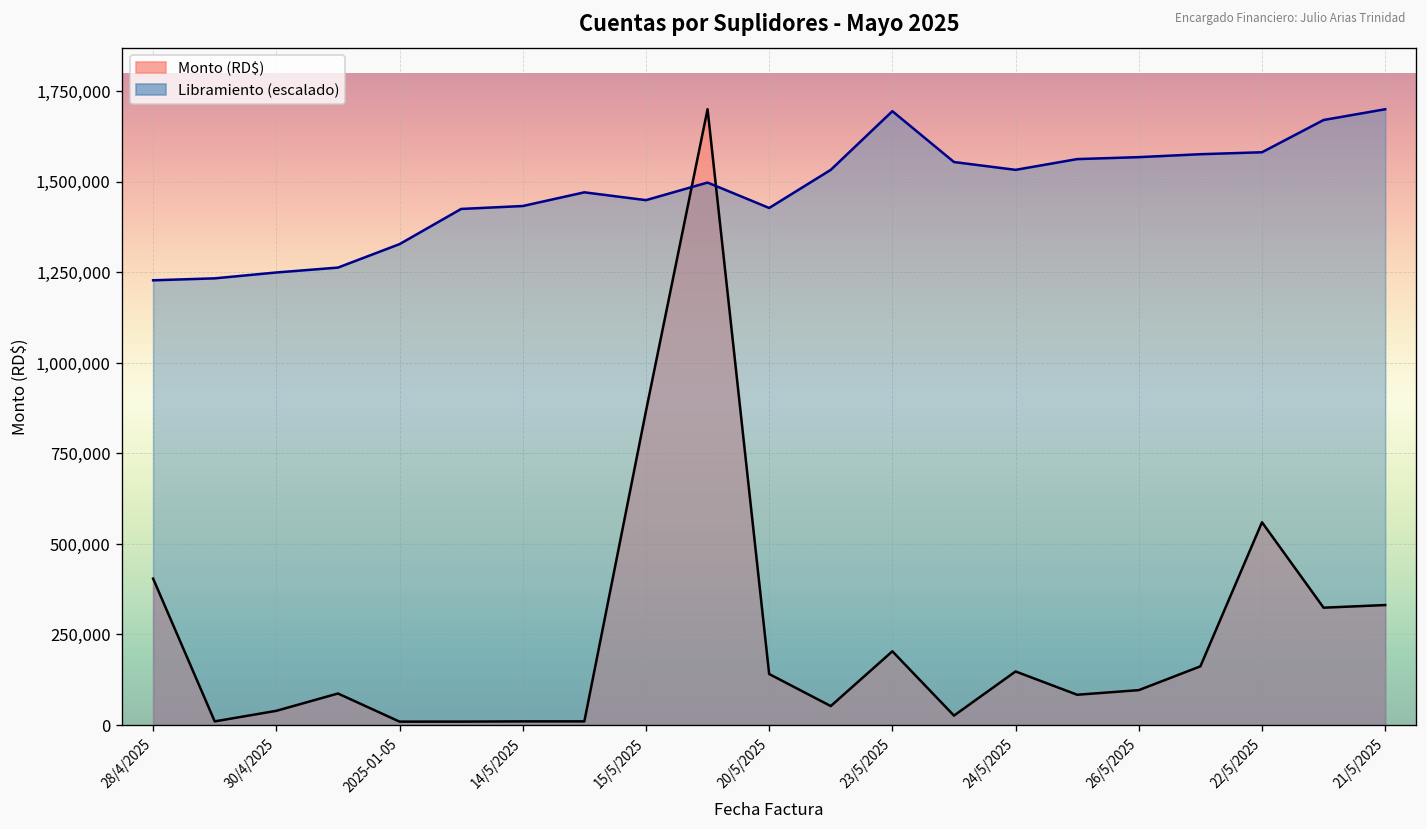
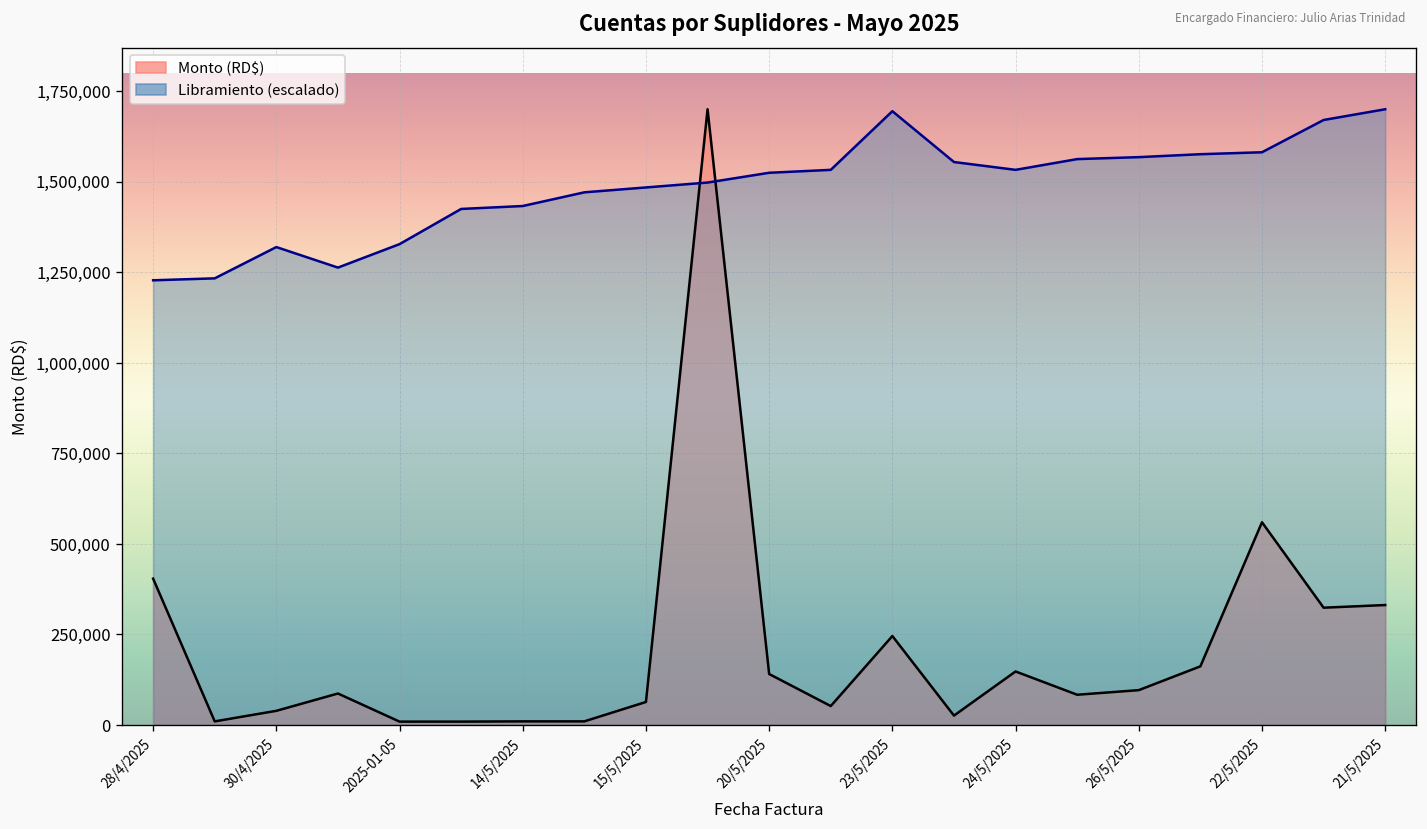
  {
    "Monto (RD$)": {
      "28/4/2025": "400,000",
      "30/4/2025": "40,000",
      "2025-01-05": "10,000",
-     "15/5/2025": "870,000",
+     "15/5/2025": "60,000",
      "20/5/2025": "140,000",
-     "23/5/2025": "200,000",
+     "23/5/2025": "250,000",
      "24/5/2025": "150,000",
      "21/5/2025": "330,000"
    },
    "Libramiento (escalado)": {
      "28/4/2025": "1,230,000",
-     "30/4/2025": "1,250,000",
+     "30/4/2025": "1,320,000",
      "2025-01-05": "1,330,000",
-     "15/5/2025": "1,450,000",
-     "20/5/2025": "1,430,000",
+     "15/5/2025": "1,480,000",
+     "20/5/2025": "1,520,000",
      "23/5/2025": "1,690,000",
      "24/5/2025": "1,530,000",
      "21/5/2025": "1,700,000"
    }
  }
